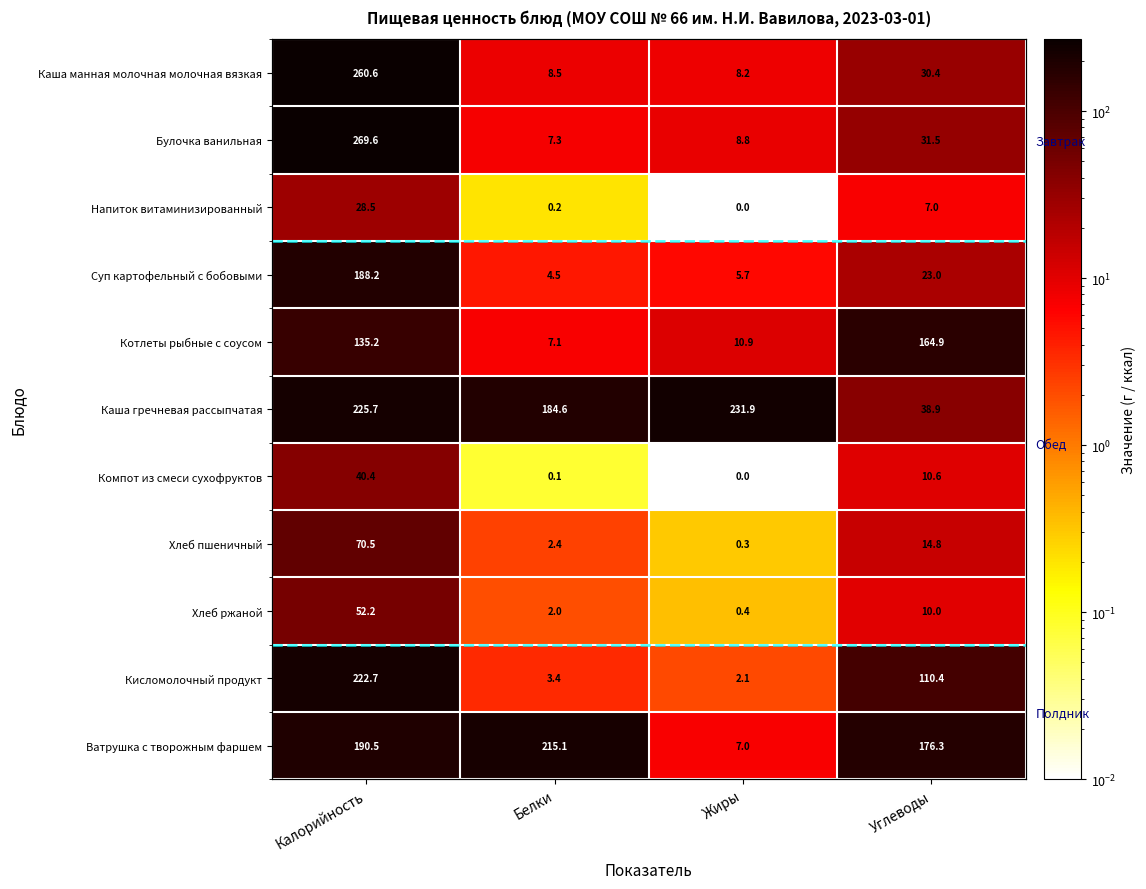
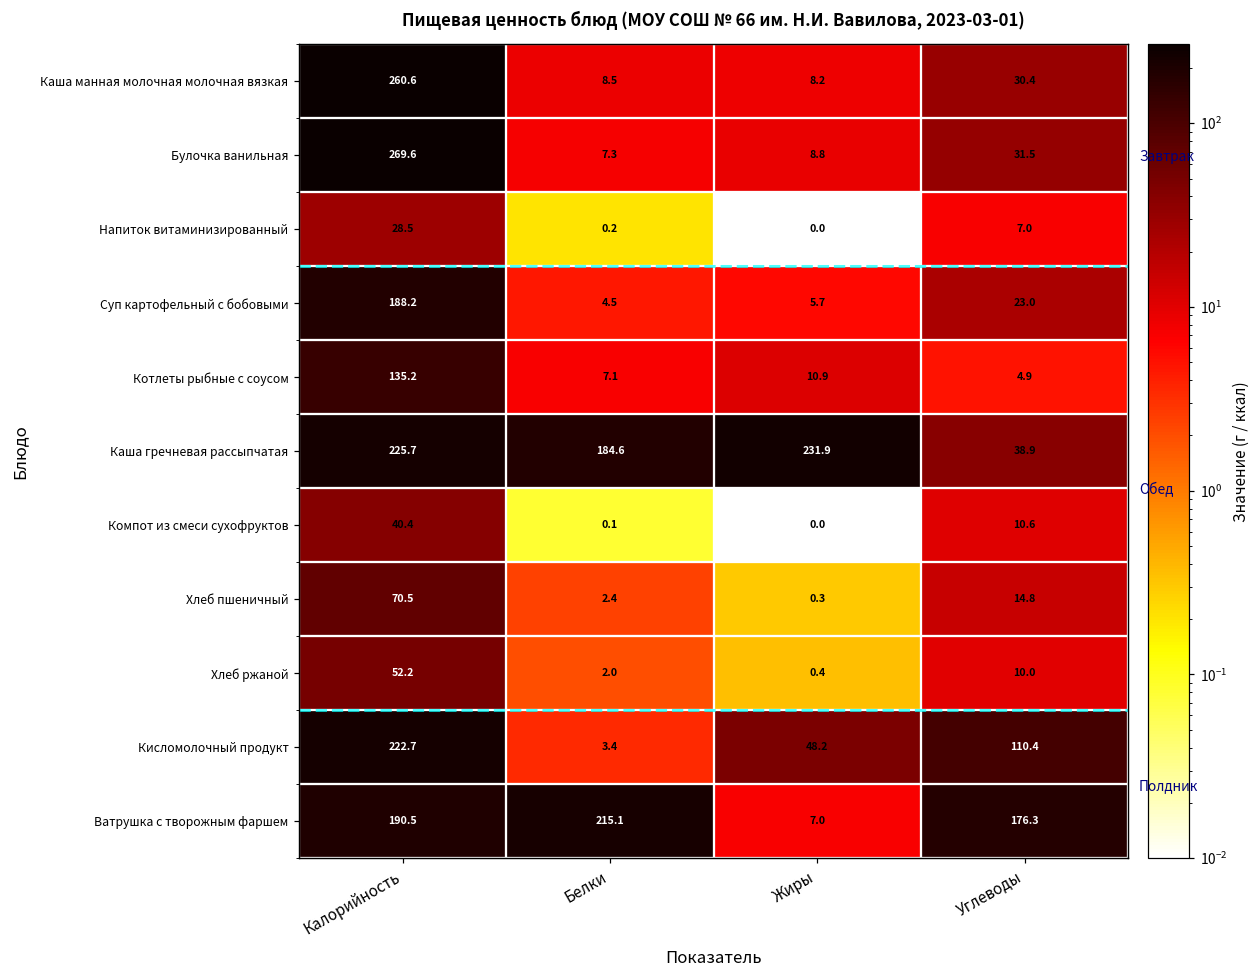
  {
    "Каша манная молочная молочная вязкая": {
      "Калорийность": 260.6,
      "Белки": 8.5,
      "Жиры": 8.2,
      "Углеводы": 30.4
    },
    "Булочка ванильная": {
      "Калорийность": 269.6,
      "Белки": 7.3,
      "Жиры": 8.8,
      "Углеводы": 31.5
    },
    "Напиток витаминизированный": {
      "Калорийность": 28.5,
      "Белки": 0.2,
      "Жиры": 0.0,
      "Углеводы": 7.0
    },
    "Суп картофельный с бобовыми": {
      "Калорийность": 188.2,
      "Белки": 4.5,
      "Жиры": 5.7,
      "Углеводы": 23.0
    },
    "Котлеты рыбные с соусом": {
      "Калорийность": 135.2,
      "Белки": 7.1,
      "Жиры": 10.9,
-     "Углеводы": 164.9
+     "Углеводы": 4.9
    },
    "Каша гречневая рассыпчатая": {
      "Калорийность": 225.7,
      "Белки": 184.6,
      "Жиры": 231.9,
      "Углеводы": 38.9
    },
    "Компот из смеси сухофруктов": {
      "Калорийность": 40.4,
      "Белки": 0.1,
      "Жиры": 0.0,
      "Углеводы": 10.6
    },
    "Хлеб пшеничный": {
      "Калорийность": 70.5,
      "Белки": 2.4,
      "Жиры": 0.3,
      "Углеводы": 14.8
    },
    "Хлеб ржаной": {
      "Калорийность": 52.2,
      "Белки": 2.0,
      "Жиры": 0.4,
      "Углеводы": 10.0
    },
    "Кисломолочный продукт": {
      "Калорийность": 222.7,
      "Белки": 3.4,
-     "Жиры": 2.1,
+     "Жиры": 48.2,
      "Углеводы": 110.4
    },
    "Ватрушка с творожным фаршем": {
      "Калорийность": 190.5,
      "Белки": 215.1,
      "Жиры": 7.0,
      "Углеводы": 176.3
    }
  }
